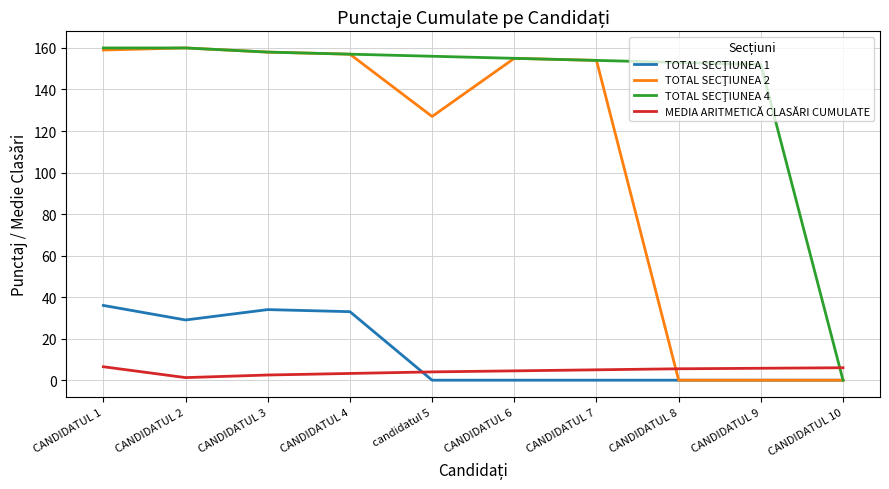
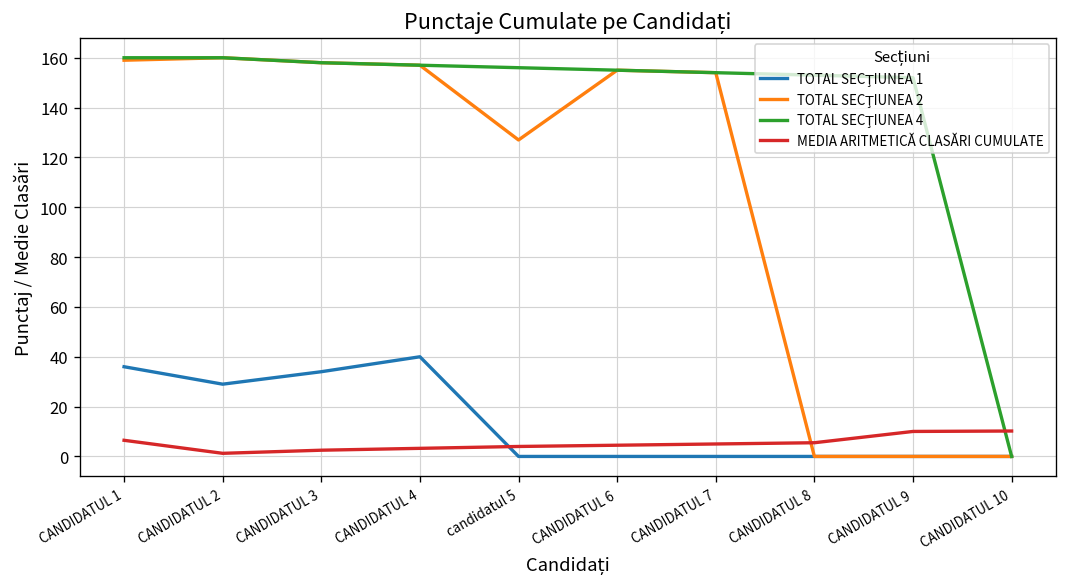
  {
    "TOTAL SECŢIUNEA 1": {
      "CANDIDATUL 1": 36,
      "CANDIDATUL 2": 29,
      "CANDIDATUL 3": 34,
-     "CANDIDATUL 4": 33,
+     "CANDIDATUL 4": 40,
      "candidatul 5": 0,
      "CANDIDATUL 6": 0,
      "CANDIDATUL 7": 0
    },
    "TOTAL SECŢIUNEA 2": {
      "candidatul 5": 127
    },
    "TOTAL SECŢIUNEA 4": {
      "candidatul 5": 156
    },
    "MEDIA ARITMETICĂ CLASĂRI CUMULATE": {
      "CANDIDATUL 1": 6,
      "CANDIDATUL 2": 1,
      "CANDIDATUL 3": 3,
      "CANDIDATUL 4": 3,
      "candidatul 5": 4,
      "CANDIDATUL 6": 5,
      "CANDIDATUL 7": 5,
      "CANDIDATUL 8": 6,
-     "CANDIDATUL 9": 6,
-     "CANDIDATUL 10": 6
+     "CANDIDATUL 9": 10,
+     "CANDIDATUL 10": 10
    }
  }
